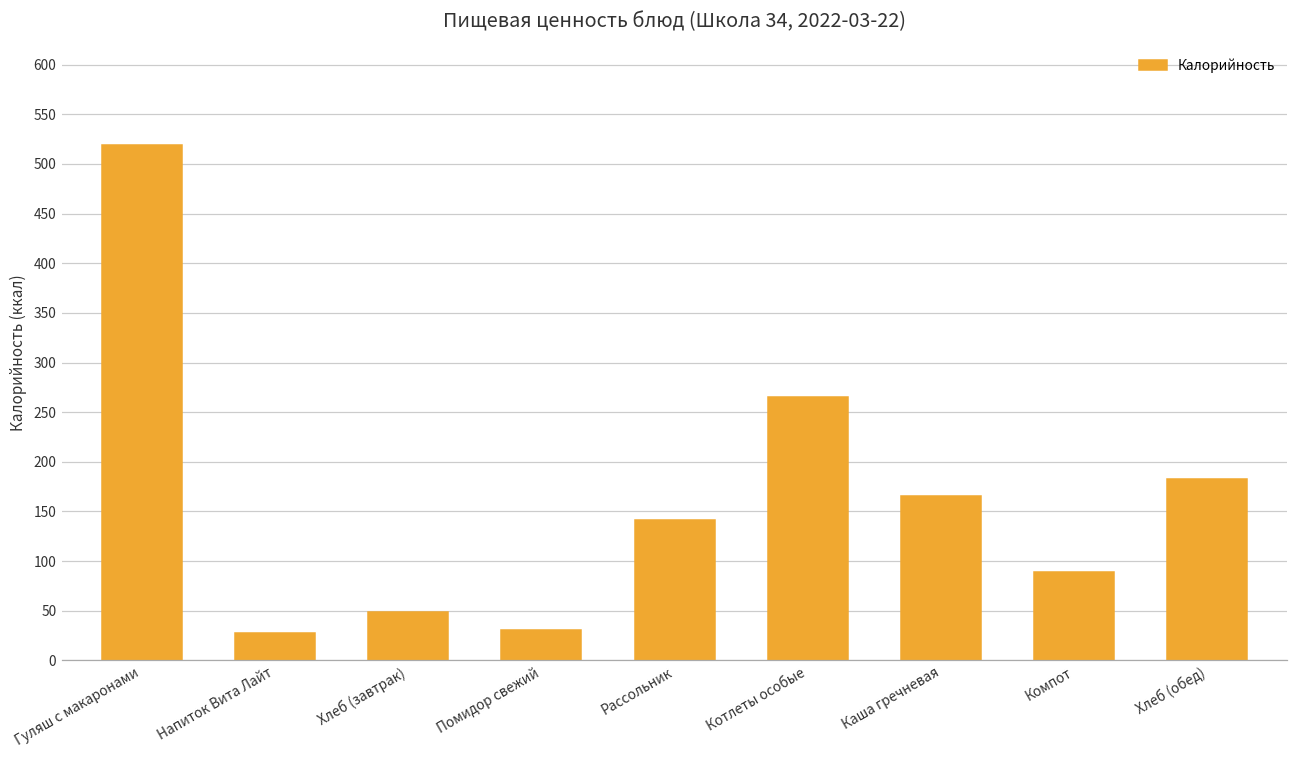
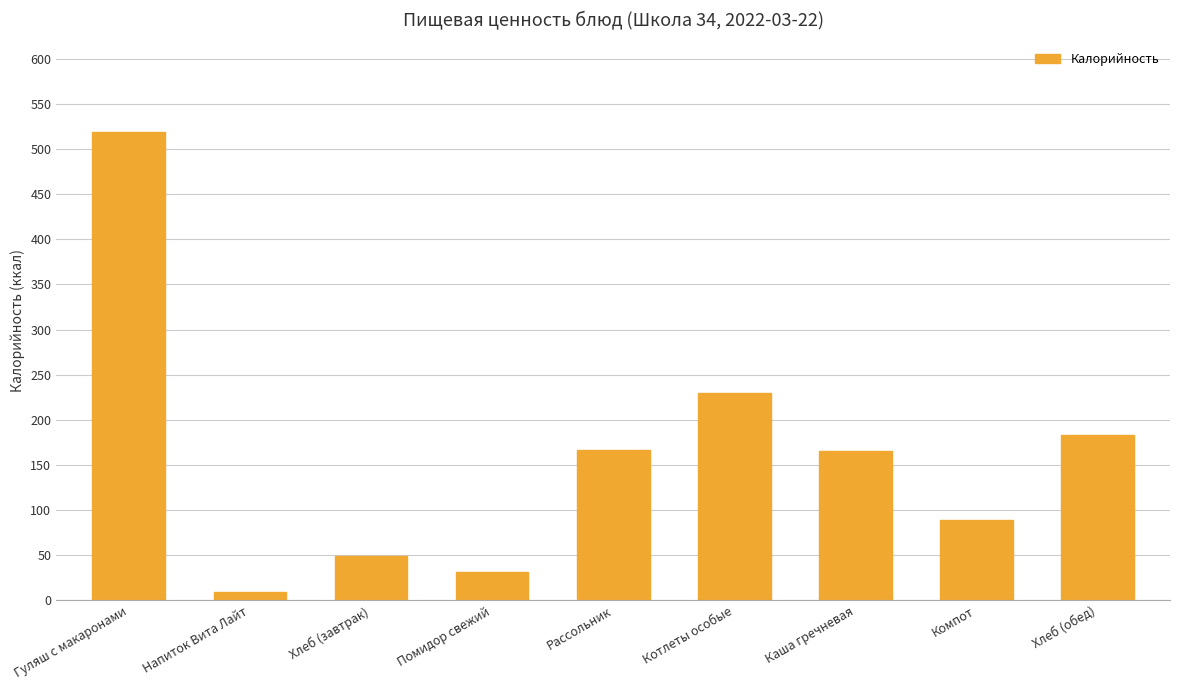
  {
    "Гуляш с макаронами": 520,
-   "Напиток Вита Лайт": 30,
+   "Напиток Вита Лайт": 10,
    "Хлеб (завтрак)": 50,
    "Помидор свежий": 30,
-   "Рассольник": 140,
-   "Котлеты особые": 270,
+   "Рассольник": 170,
+   "Котлеты особые": 230,
    "Каша гречневая": 170,
    "Компот": 90,
    "Хлеб (обед)": 180
  }
